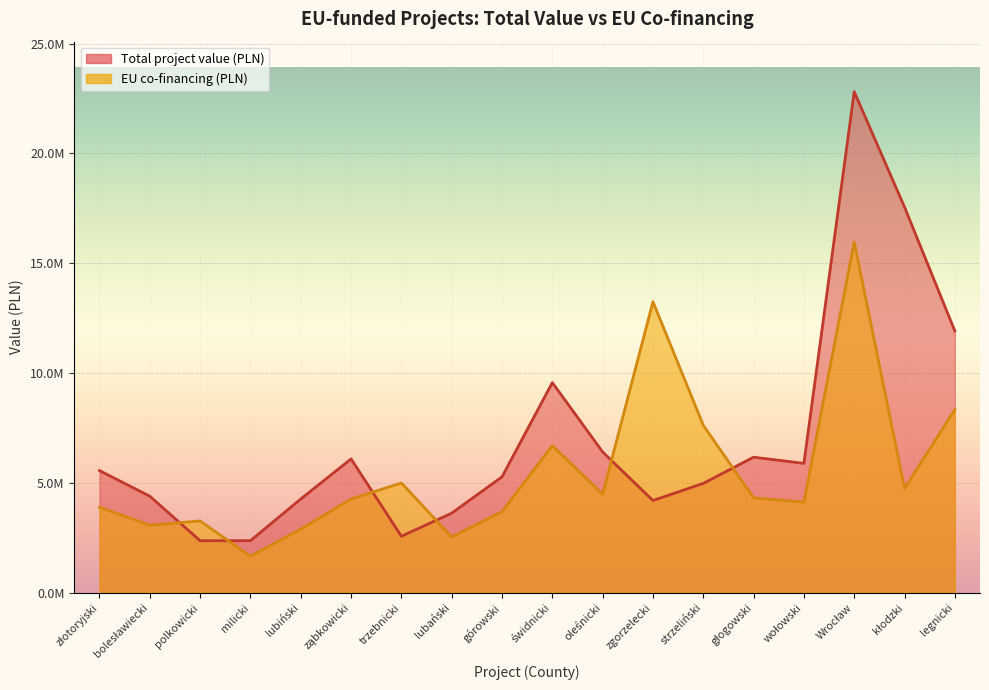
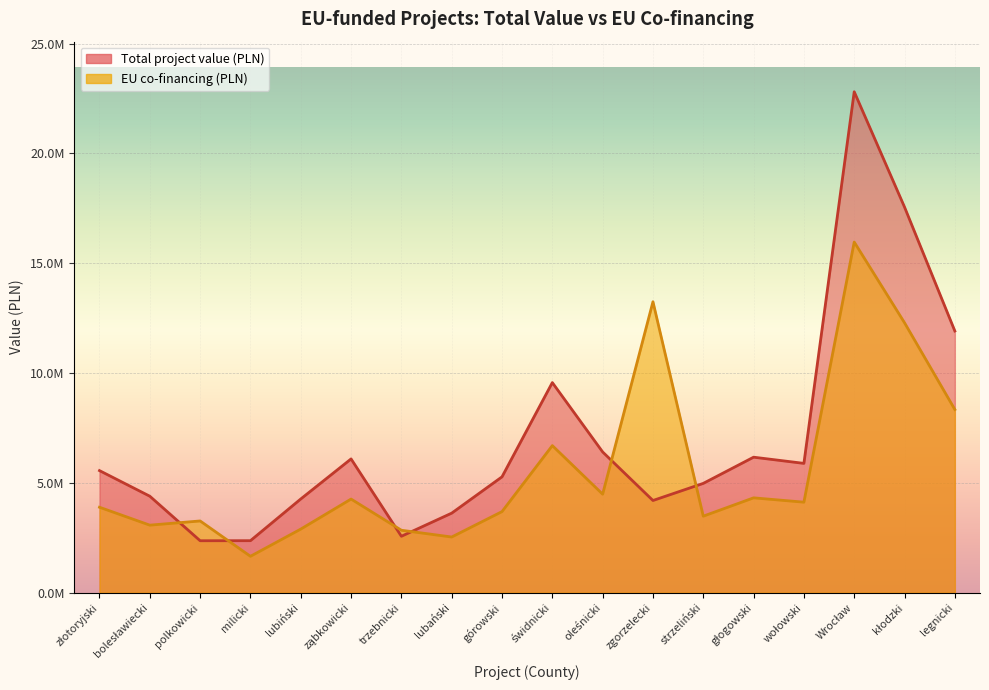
  {
    "Total project value (PLN)": {
      "złotoryjski": 5600000,
      "bolesławiecki": 4400000,
      "polkowicki": 2400000,
      "milicki": 2400000,
      "lubiński": 4300000,
      "ząbkowicki": 6100000,
      "trzebnicki": 2600000,
      "lubański": 3600000,
      "górowski": 5300000,
      "świdnicki": 9600000,
      "oleśnicki": 6400000,
      "zgorzelecki": 4200000,
      "strzeliński": 5000000,
      "głogowski": 6200000,
      "wołowski": 5900000,
      "Wrocław": 22800000,
      "kłodzki": 17600000,
      "legnicki": 11900000
    },
    "EU co-financing (PLN)": {
      "złotoryjski": 3900000,
      "bolesławiecki": 3100000,
      "polkowicki": 3300000,
      "milicki": 1700000,
      "lubiński": 2900000,
      "ząbkowicki": 4300000,
-     "trzebnicki": 5000000,
+     "trzebnicki": 2800000,
      "lubański": 2500000,
      "górowski": 3700000,
      "świdnicki": 6700000,
      "oleśnicki": 4500000,
      "zgorzelecki": 13200000,
-     "strzeliński": 7600000,
+     "strzeliński": 3500000,
      "głogowski": 4300000,
      "wołowski": 4100000,
      "Wrocław": 16000000,
-     "kłodzki": 4700000,
+     "kłodzki": 12300000,
      "legnicki": 8300000
    }
  }
